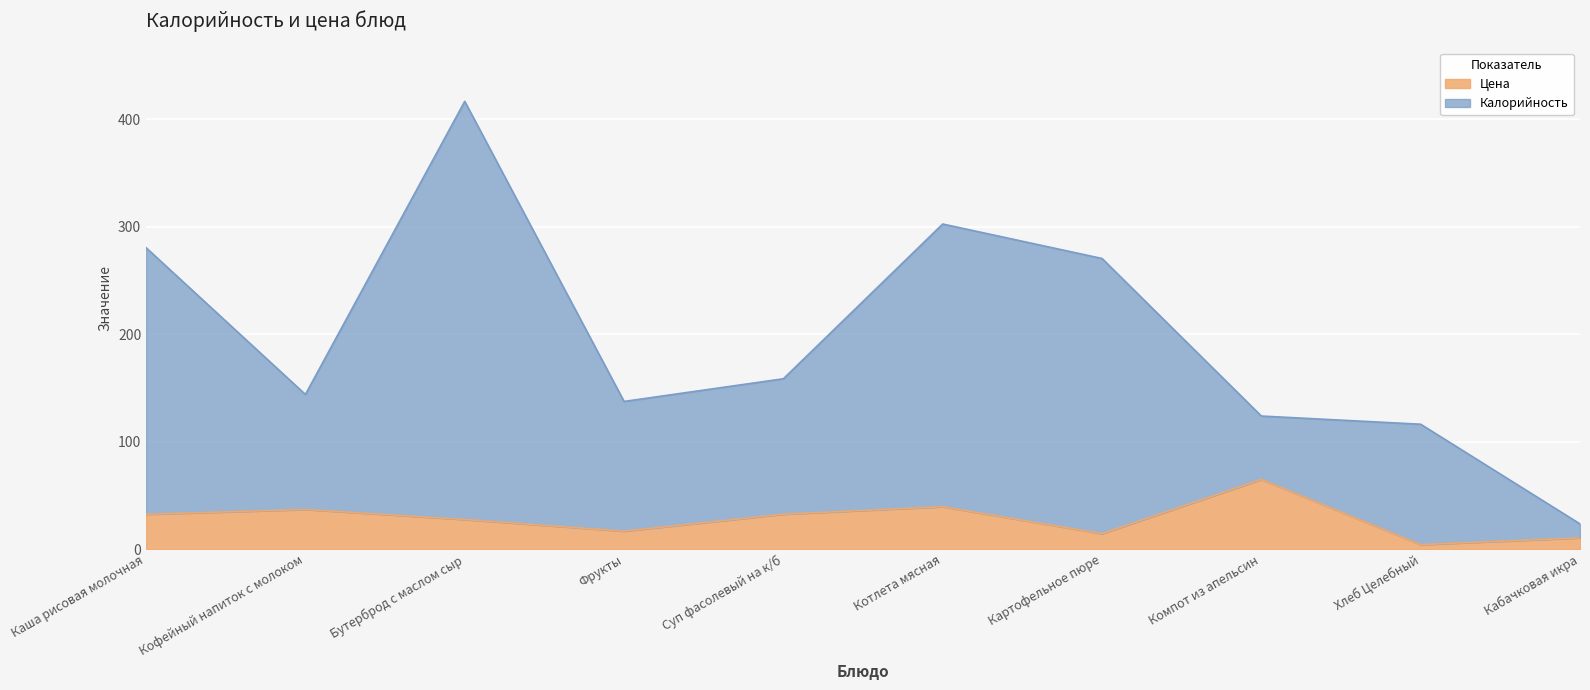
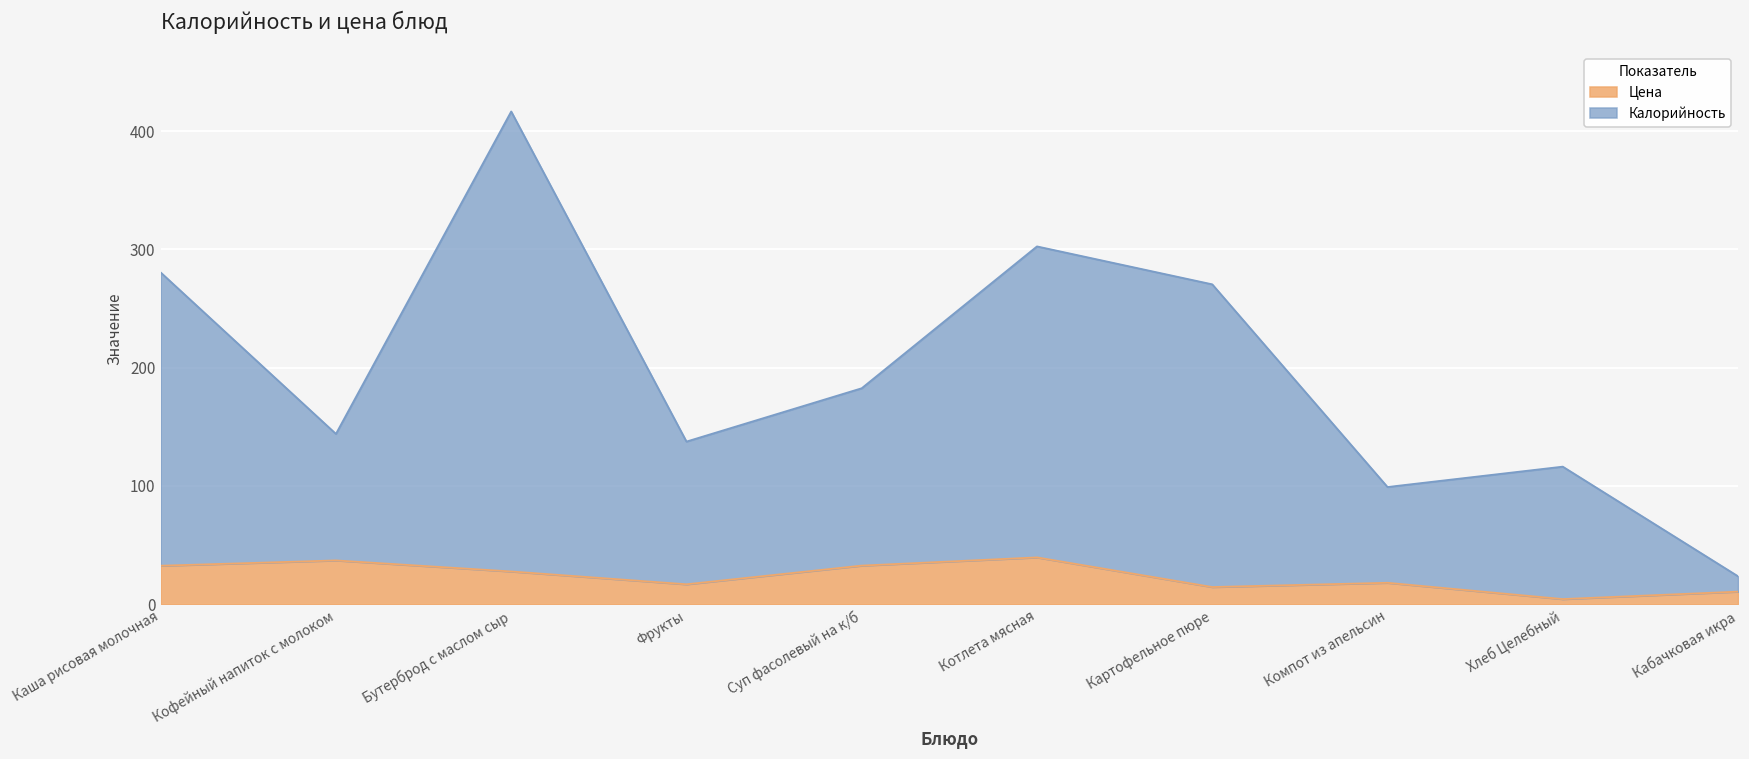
  {
    "Цена": {
      "Каша рисовая молочная": 33,
      "Кофейный напиток с молоком": 37,
      "Бутерброд с маслом сыр": 28,
      "Фрукты": 17,
      "Суп фасолевый на к/б": 33,
      "Котлета мясная": 40,
      "Картофельное пюре": 14,
-     "Компот из апельсин": 65,
+     "Компот из апельсин": 18,
      "Хлеб Целебный": 4,
      "Кабачковая икра": 11
    },
    "Калорийность": {
      "Каша рисовая молочная": 248,
      "Кофейный напиток с молоком": 107,
      "Бутерброд с маслом сыр": 389,
      "Фрукты": 121,
-     "Суп фасолевый на к/б": 126,
+     "Суп фасолевый на к/б": 150,
      "Котлета мясная": 263,
      "Картофельное пюре": 256,
-     "Компот из апельсин": 59,
+     "Компот из апельсин": 81,
      "Хлеб Целебный": 112,
      "Кабачковая икра": 13
    }
  }
